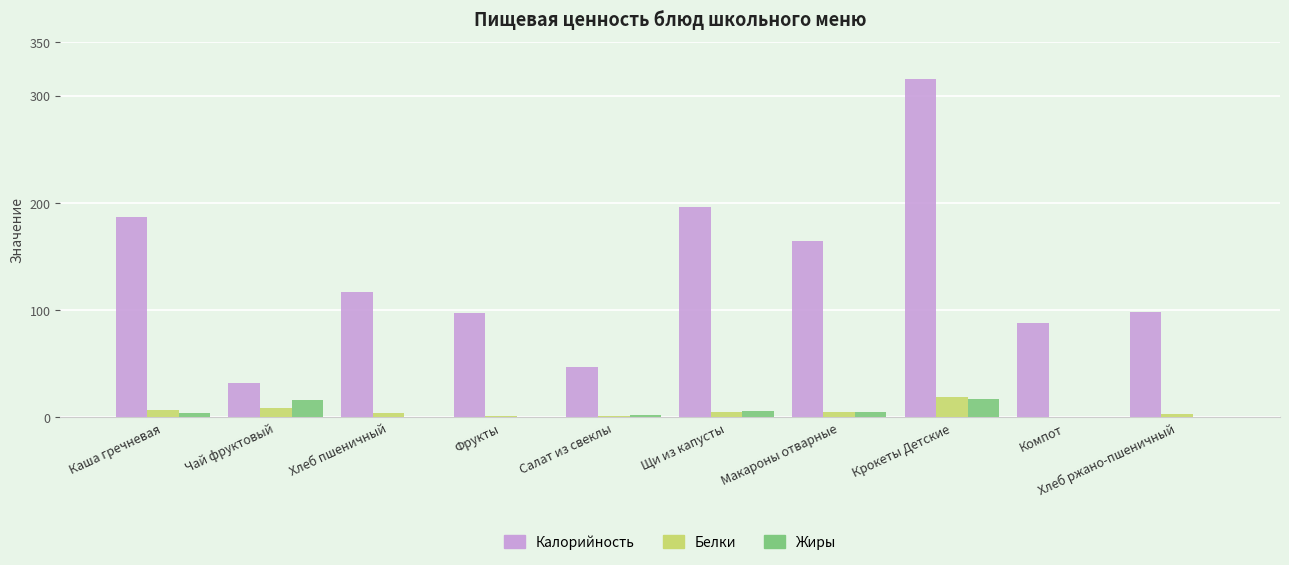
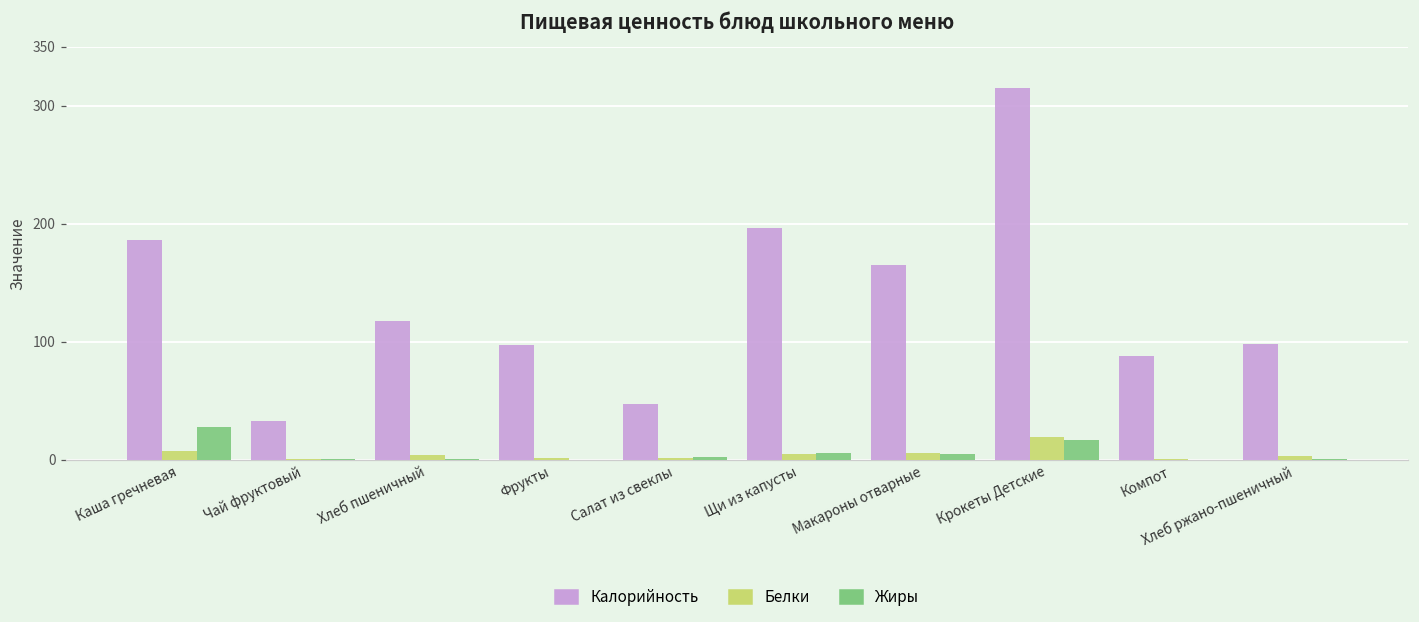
  {
    "Калорийность": {
      "Каша гречневая": 186,
      "Чай фруктовый": 32,
      "Хлеб пшеничный": 117,
      "Фрукты": 97,
      "Салат из свеклы": 47,
      "Щи из капусты": 196,
      "Макароны отварные": 165,
      "Крокеты Детские": 315,
      "Компот": 88,
      "Хлеб ржано-пшеничный": 98
    },
    "Белки": {
      "Каша гречневая": 7,
-     "Чай фруктовый": 9,
+     "Чай фруктовый": 1,
      "Хлеб пшеничный": 4,
      "Щи из капусты": 5,
      "Макароны отварные": 5,
      "Крокеты Детские": 19,
      "Хлеб ржано-пшеничный": 3
    },
    "Жиры": {
-     "Каша гречневая": 4,
-     "Чай фруктовый": 16,
+     "Каша гречневая": 28,
+     "Чай фруктовый": 0,
      "Фрукты": 0,
      "Салат из свеклы": 3,
      "Щи из капусты": 6,
      "Макароны отварные": 5,
      "Крокеты Детские": 17,
      "Компот": 0
    }
  }
